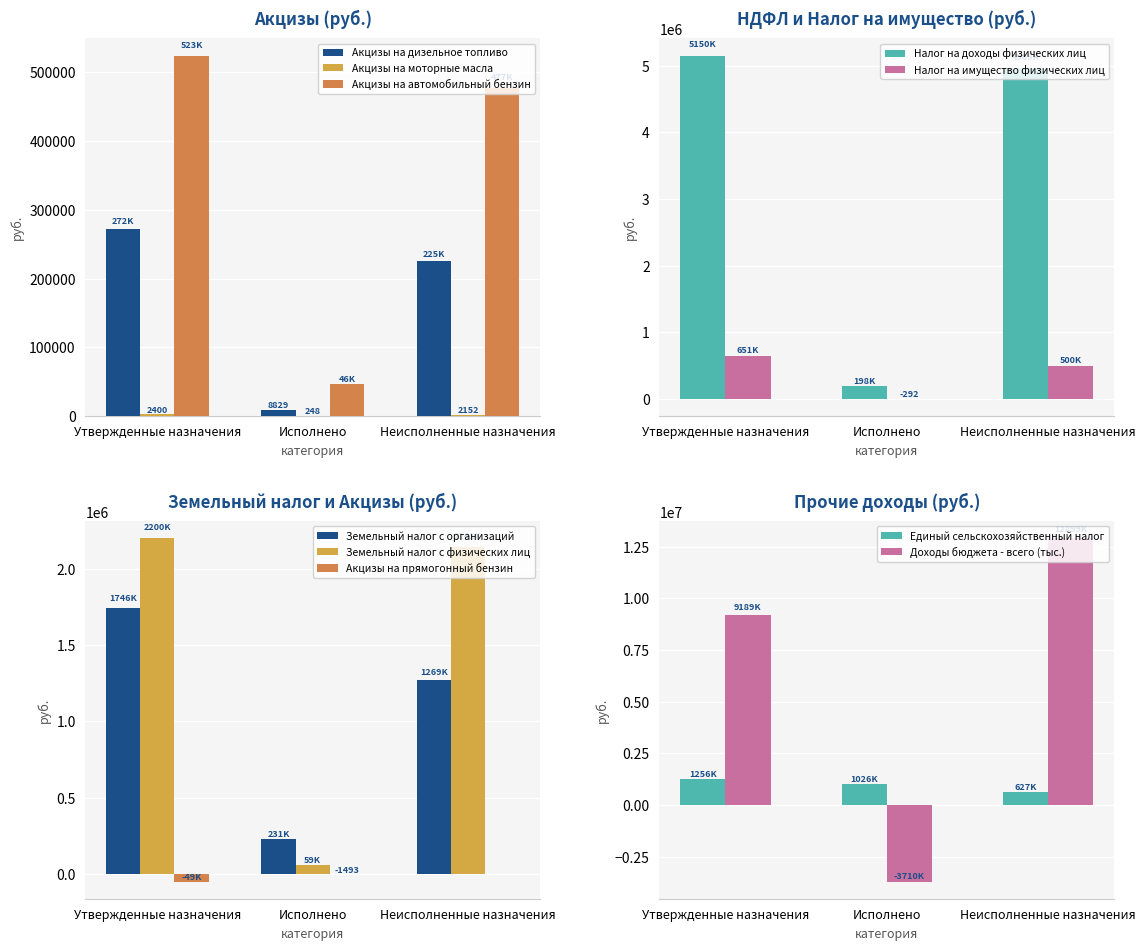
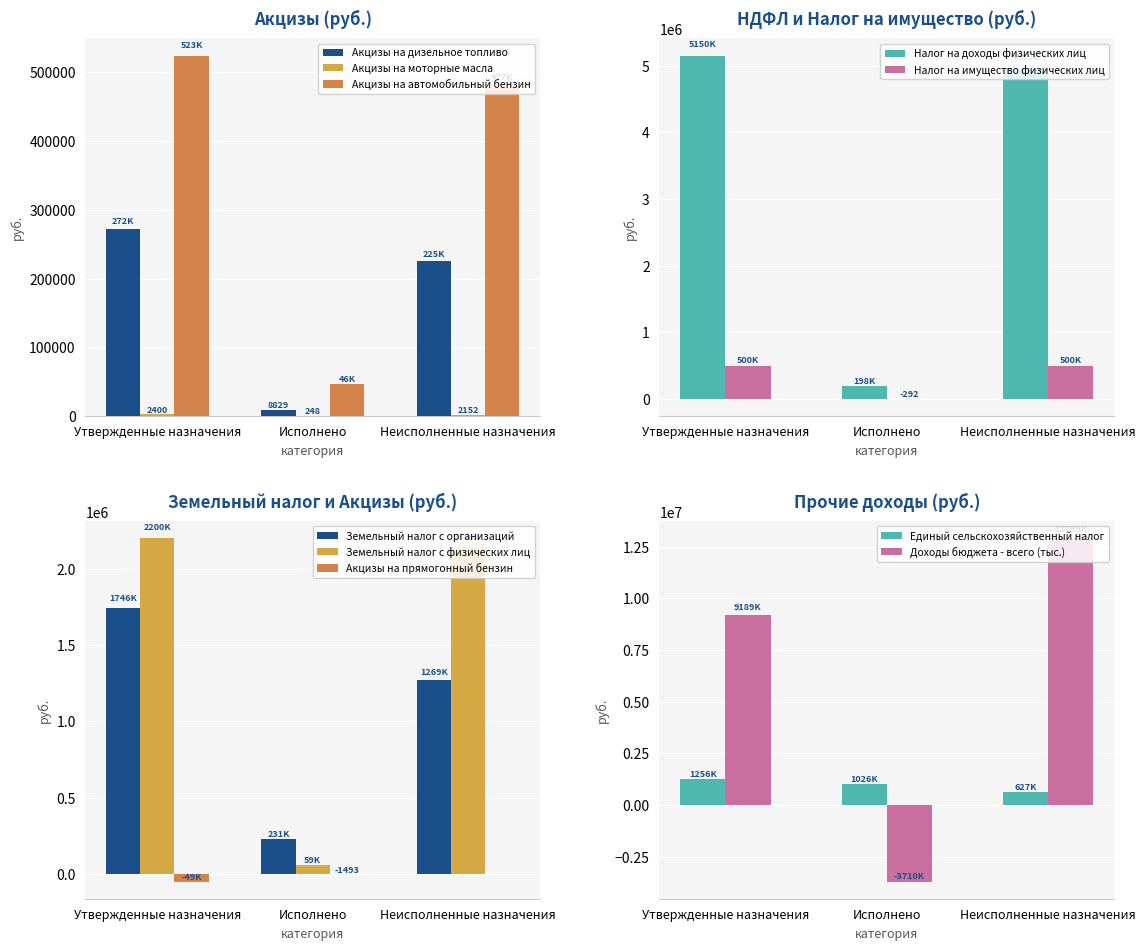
  {
    "Акцизы (руб.)": {
      "Акцизы на дизельное топливо": {
        "Утвержденные назначения": "272K",
        "Исполнено": "8829",
        "Неисполненные назначения": "225K"
      }
    },
    "НДФЛ и Налог на имущество (руб.)": {
      "Налог на доходы физических лиц": {
        "Утвержденные назначения": "5150K",
        "Исполнено": "198K"
      },
      "Налог на имущество физических лиц": {
-       "Утвержденные назначения": "651K",
+       "Утвержденные назначения": "500K",
        "Исполнено": "-292",
        "Неисполненные назначения": "500K"
      }
    },
    "Земельный налог и Акцизы (руб.)": {
      "Земельный налог с организаций": {
        "Утвержденные назначения": "1746K",
        "Исполнено": "231K",
        "Неисполненные назначения": "1269K"
      }
    },
    "Прочие доходы (руб.)": {
      "Единый сельскохозяйственный налог": {
        "Утвержденные назначения": "1256K",
        "Исполнено": "1026K",
        "Неисполненные назначения": "627K"
      },
      "Доходы бюджета - всего (тыс.)": {
        "Утвержденные назначения": "9189K",
        "Исполнено": "-3710K"
      }
    }
  }
